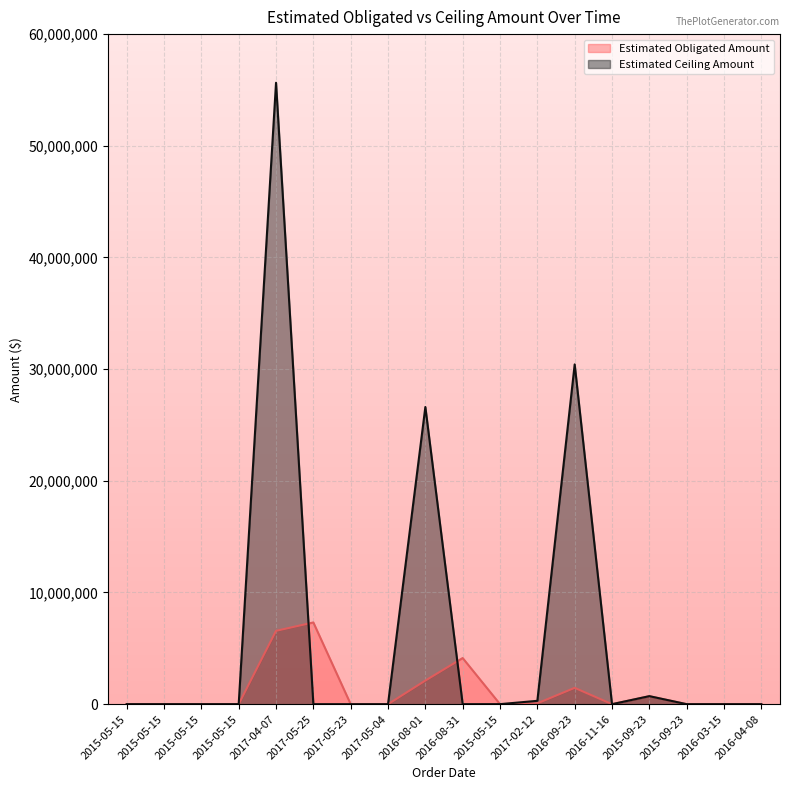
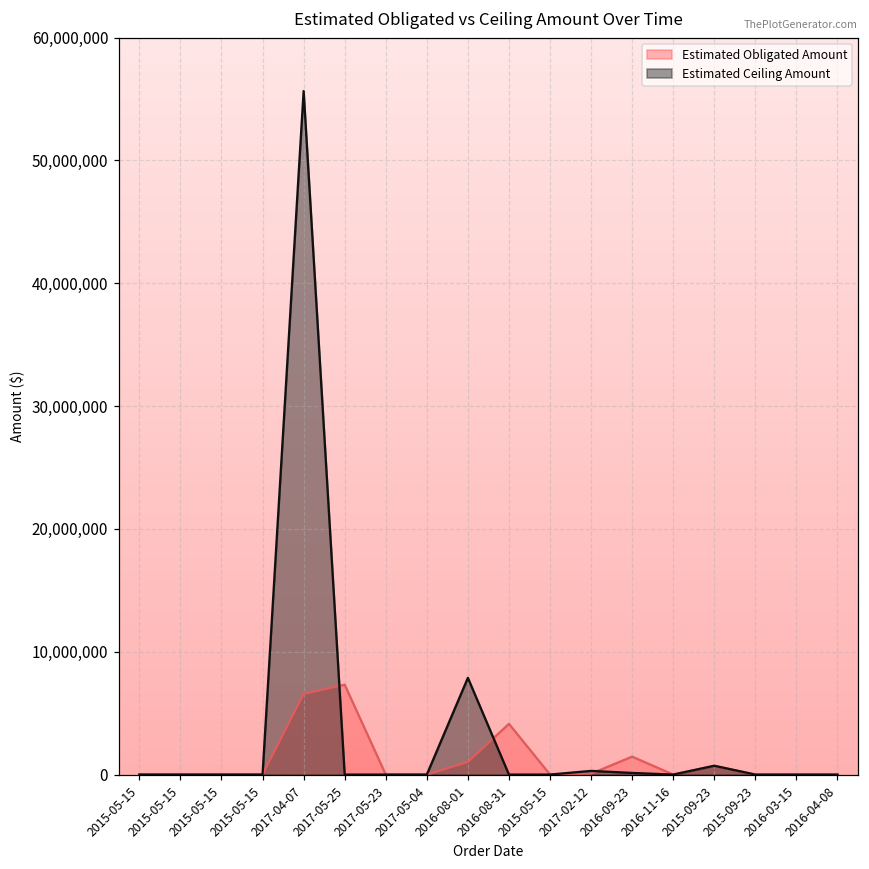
  {
    "Estimated Obligated Amount": {
      "2017-04-07": "6,600,000",
      "2017-05-25": "7,300,000",
-     "2016-08-01": "2,100,000",
+     "2016-08-01": "1,000,000",
      "2016-08-31": "4,100,000",
      "2016-09-23": "1,500,000"
    },
    "Estimated Ceiling Amount": {
      "2017-04-07": "55,600,000",
      "2017-05-25": "0",
-     "2016-08-01": "26,600,000",
+     "2016-08-01": "7,900,000",
      "2016-08-31": "0",
-     "2016-09-23": "30,400,000"
+     "2016-09-23": "100,000"
    }
  }
